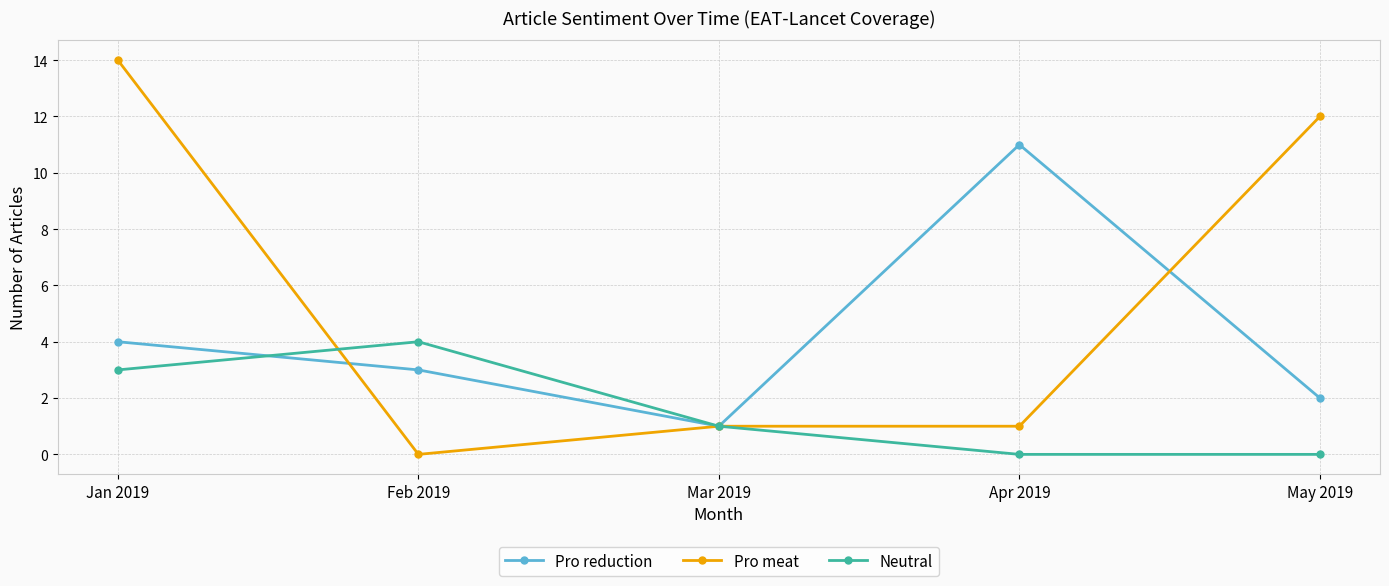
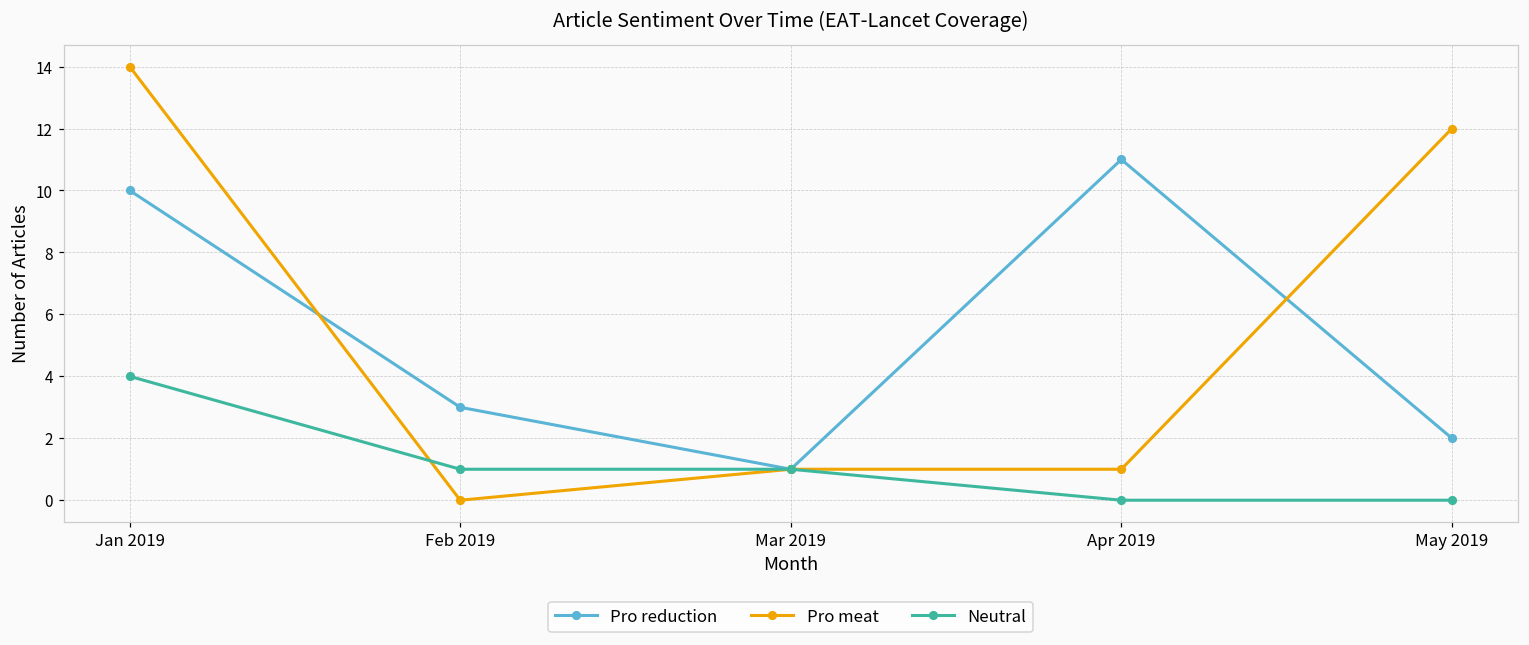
  {
    "Pro reduction": {
-     "Jan 2019": 4,
+     "Jan 2019": 10,
      "Feb 2019": 3,
      "Apr 2019": 11,
      "May 2019": 2
    },
    "Pro meat": {
      "Jan 2019": 14,
      "Feb 2019": 0,
      "Apr 2019": 1,
      "May 2019": 12
    },
    "Neutral": {
-     "Jan 2019": 3,
-     "Feb 2019": 4,
+     "Jan 2019": 4,
+     "Feb 2019": 1,
      "Apr 2019": 0,
      "May 2019": 0
    }
  }
